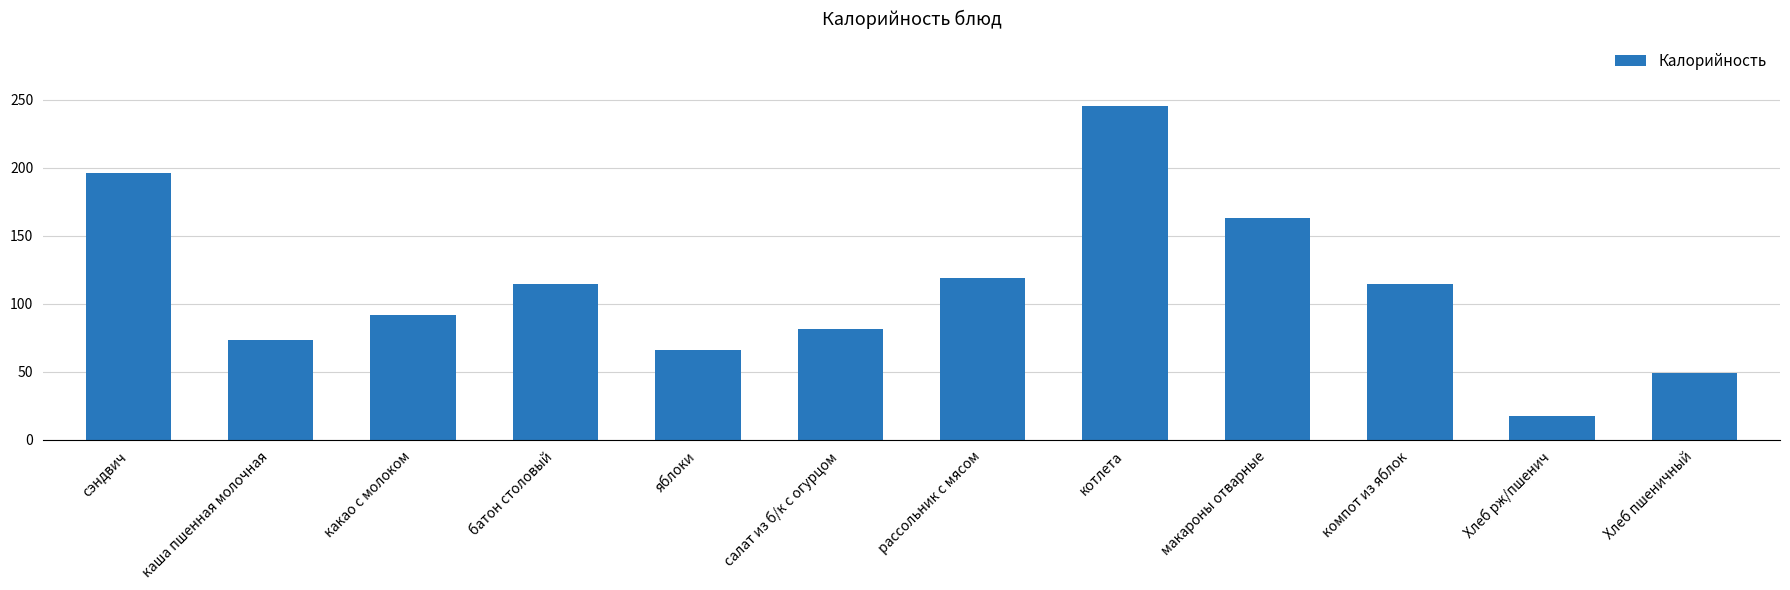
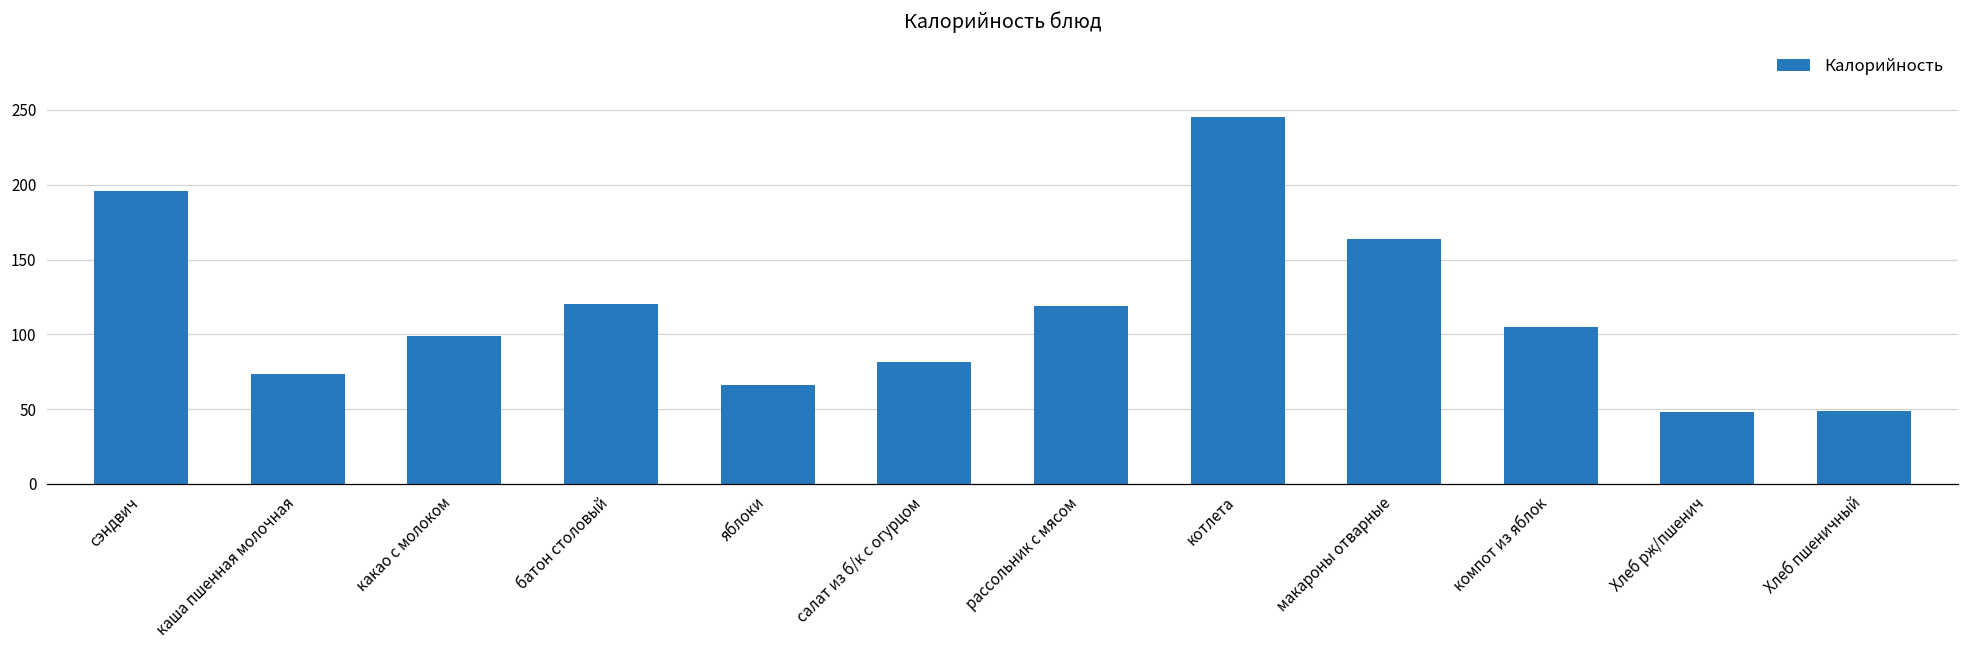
  {
    "сэндвич": 196,
    "каша пшенная молочная": 74,
-   "какао с молоком": 92,
-   "батон столовый": 114,
+   "какао с молоком": 99,
+   "батон столовый": 121,
    "яблоки": 66,
    "салат из б/к с огурцом": 81,
    "рассольник с мясом": 119,
    "котлета": 246,
    "макароны отварные": 164,
-   "компот из яблок": 115,
-   "Хлеб рж/пшенич": 18,
+   "компот из яблок": 105,
+   "Хлеб рж/пшенич": 48,
    "Хлеб пшеничный": 49
  }
